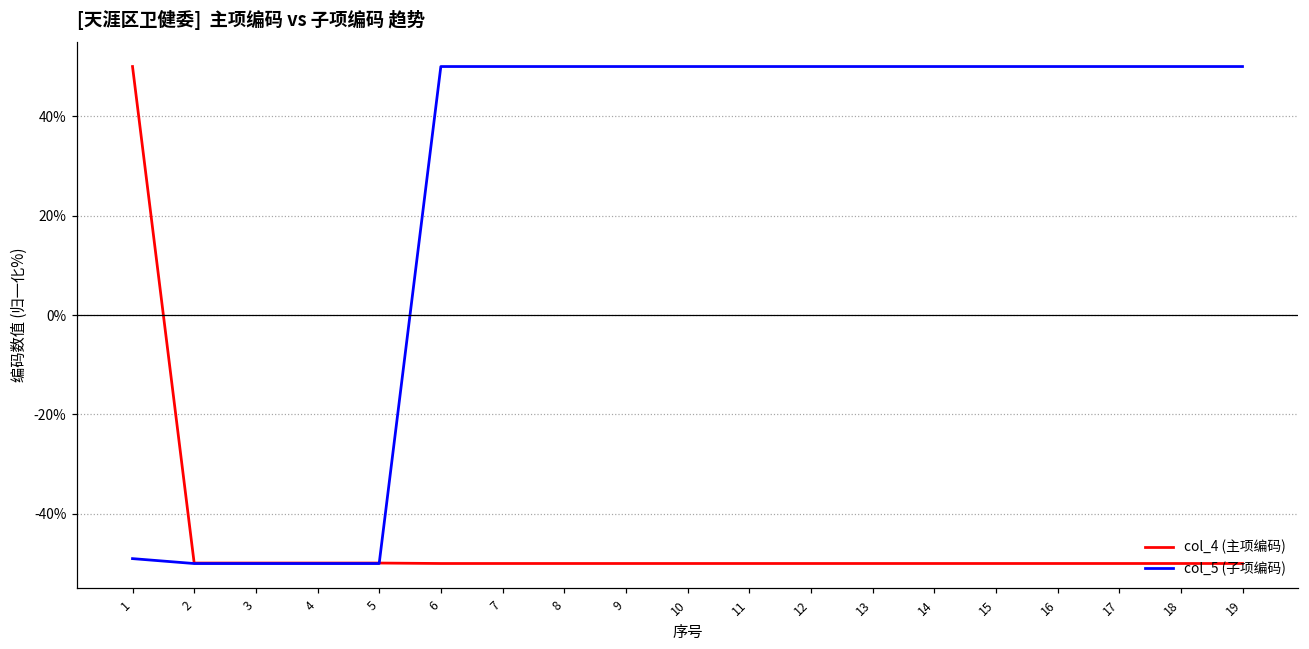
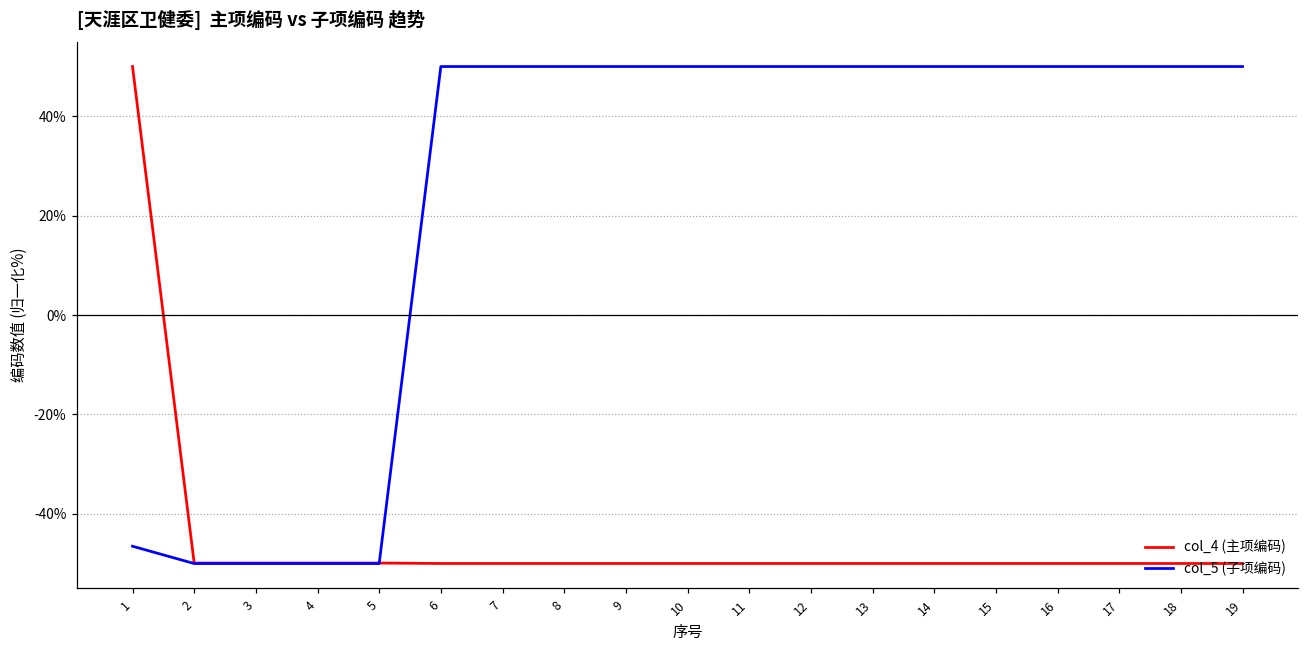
  {
    "col_4 (主项编码)": {
      "1": "50%",
      "6": "-50%",
      "7": "-50%",
      "8": "-50%",
      "9": "-50%",
      "10": "-50%",
      "11": "-50%",
      "12": "-50%",
      "13": "-50%",
      "14": "-50%",
      "15": "-50%",
      "16": "-50%",
      "17": "-50%",
      "18": "-50%",
      "19": "-50%"
    },
    "col_5 (子项编码)": {
-     "1": "-49%",
+     "1": "-47%",
      "6": "50%",
      "7": "50%",
      "8": "50%",
      "9": "50%",
      "10": "50%",
      "11": "50%",
      "12": "50%",
      "13": "50%",
      "14": "50%",
      "15": "50%",
      "16": "50%",
      "17": "50%",
      "18": "50%",
      "19": "50%"
    }
  }
